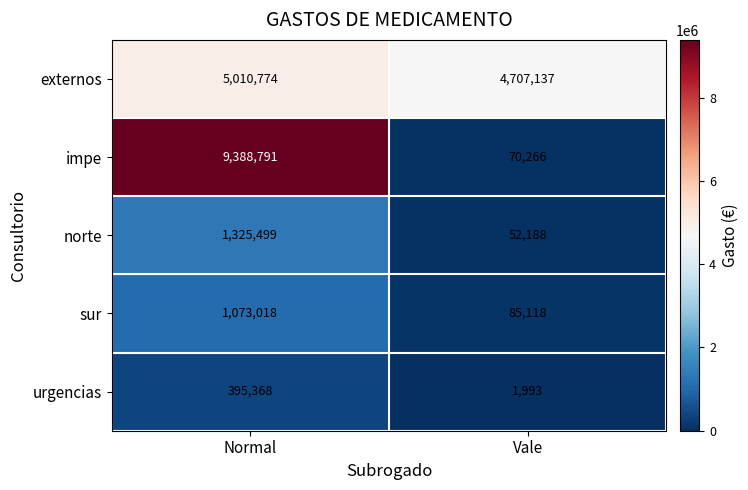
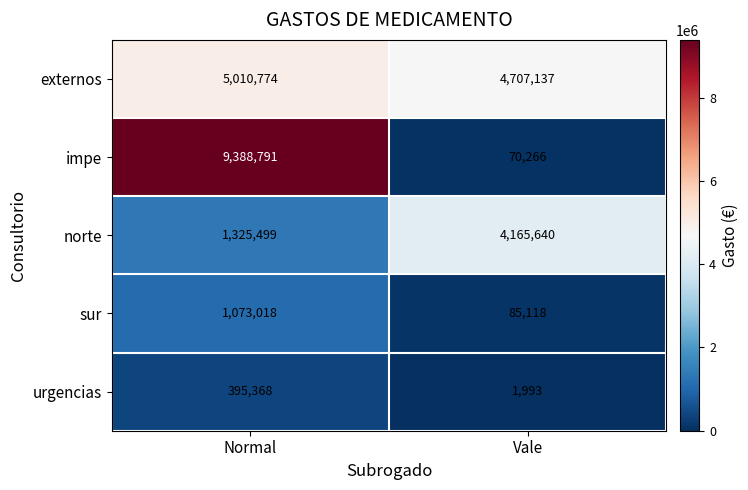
  {
    "externos": {
      "Normal": "5,010,774",
      "Vale": "4,707,137"
    },
    "impe": {
      "Normal": "9,388,791",
      "Vale": "70,266"
    },
    "norte": {
      "Normal": "1,325,499",
-     "Vale": "52,188"
+     "Vale": "4,165,640"
    },
    "sur": {
      "Normal": "1,073,018",
      "Vale": "85,118"
    },
    "urgencias": {
      "Normal": "395,368",
      "Vale": "1,993"
    }
  }
